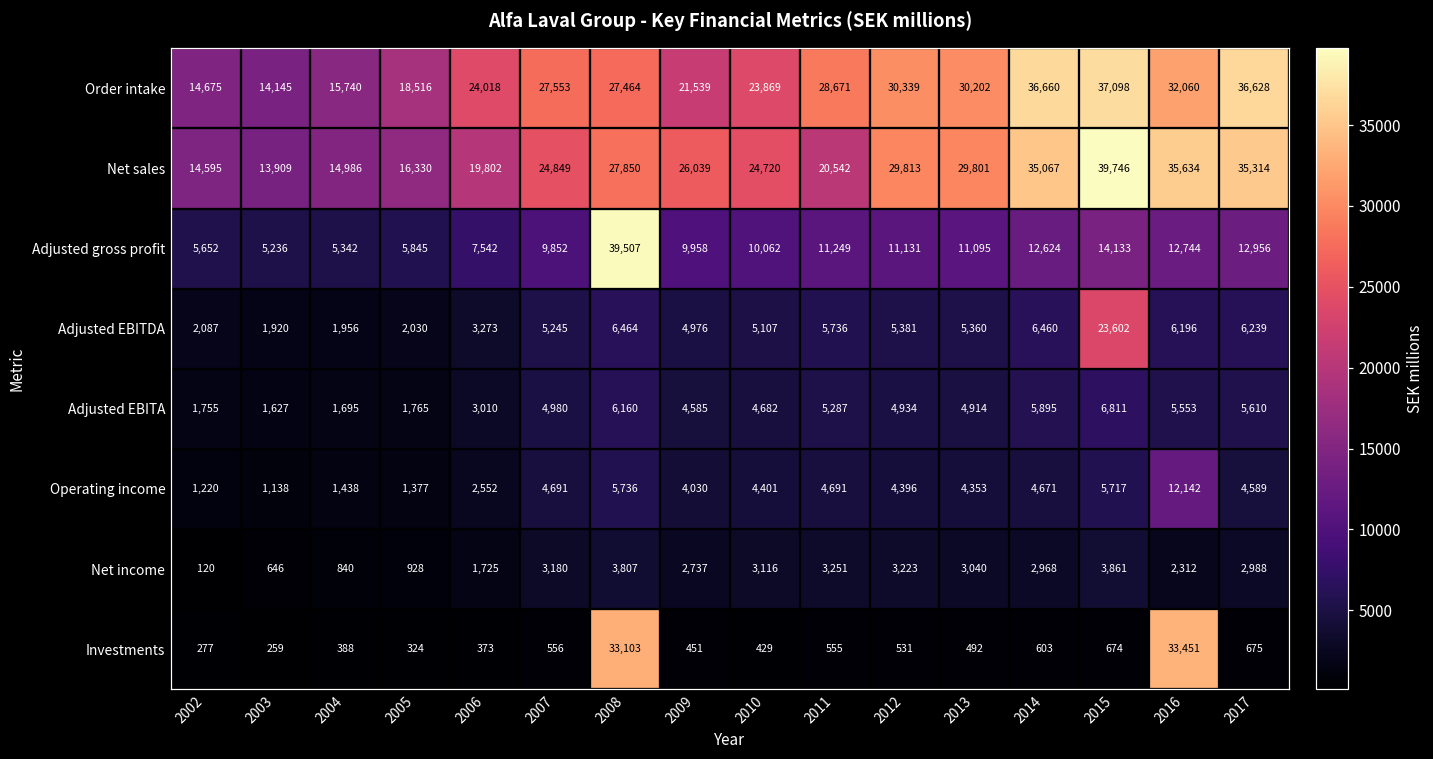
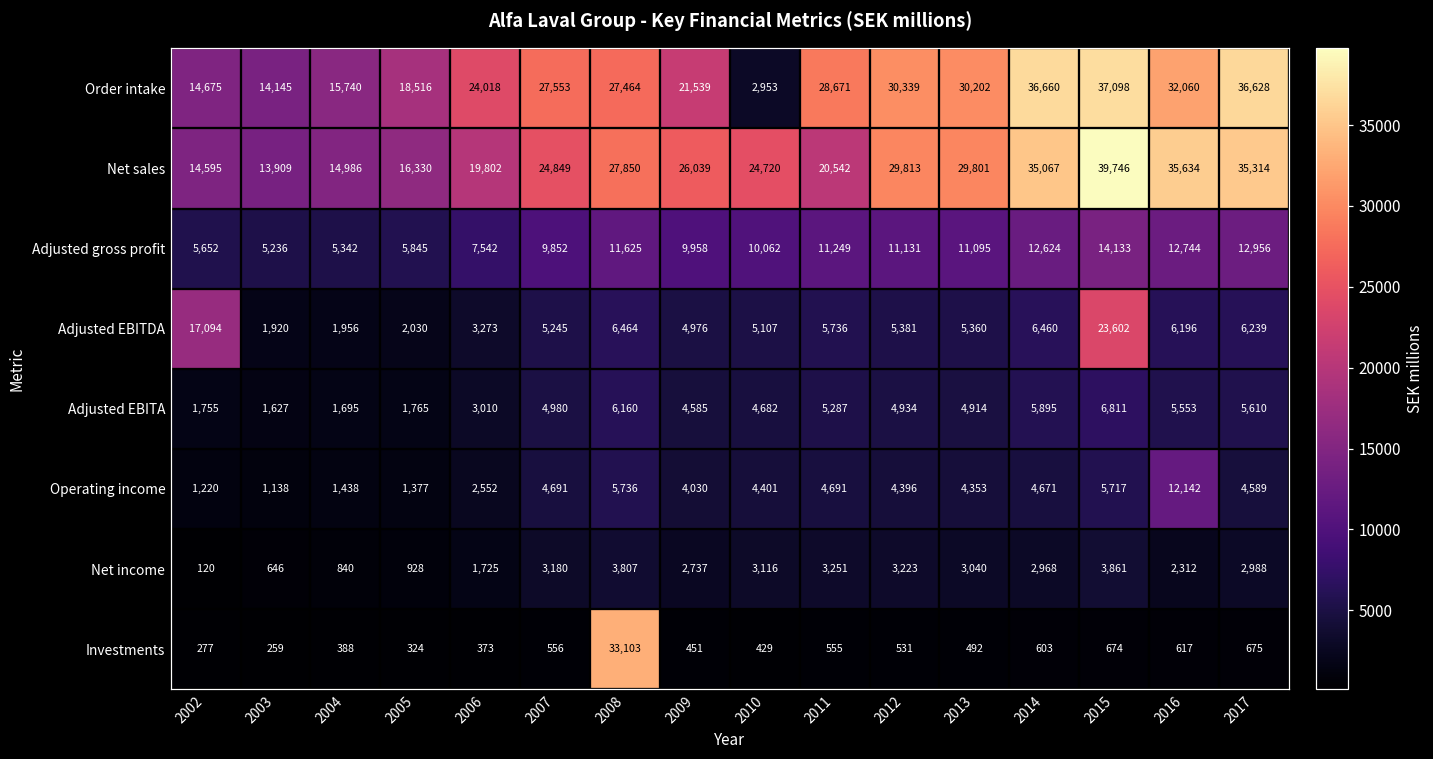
  {
    "Order intake": {
      "2002": "14,675",
      "2003": "14,145",
      "2004": "15,740",
      "2005": "18,516",
      "2006": "24,018",
      "2007": "27,553",
      "2008": "27,464",
      "2009": "21,539",
-     "2010": "23,869",
+     "2010": "2,953",
      "2011": "28,671",
      "2012": "30,339",
      "2013": "30,202",
      "2014": "36,660",
      "2015": "37,098",
      "2016": "32,060",
      "2017": "36,628"
    },
    "Net sales": {
      "2002": "14,595",
      "2003": "13,909",
      "2004": "14,986",
      "2005": "16,330",
      "2006": "19,802",
      "2007": "24,849",
      "2008": "27,850",
      "2009": "26,039",
      "2010": "24,720",
      "2011": "20,542",
      "2012": "29,813",
      "2013": "29,801",
      "2014": "35,067",
      "2015": "39,746",
      "2016": "35,634",
      "2017": "35,314"
    },
    "Adjusted gross profit": {
      "2002": "5,652",
      "2003": "5,236",
      "2004": "5,342",
      "2005": "5,845",
      "2006": "7,542",
      "2007": "9,852",
-     "2008": "39,507",
+     "2008": "11,625",
      "2009": "9,958",
      "2010": "10,062",
      "2011": "11,249",
      "2012": "11,131",
      "2013": "11,095",
      "2014": "12,624",
      "2015": "14,133",
      "2016": "12,744",
      "2017": "12,956"
    },
    "Adjusted EBITDA": {
-     "2002": "2,087",
+     "2002": "17,094",
      "2003": "1,920",
      "2004": "1,956",
      "2005": "2,030",
      "2006": "3,273",
      "2007": "5,245",
      "2008": "6,464",
      "2009": "4,976",
      "2010": "5,107",
      "2011": "5,736",
      "2012": "5,381",
      "2013": "5,360",
      "2014": "6,460",
      "2015": "23,602",
      "2016": "6,196",
      "2017": "6,239"
    },
    "Adjusted EBITA": {
      "2002": "1,755",
      "2003": "1,627",
      "2004": "1,695",
      "2005": "1,765",
      "2006": "3,010",
      "2007": "4,980",
      "2008": "6,160",
      "2009": "4,585",
      "2010": "4,682",
      "2011": "5,287",
      "2012": "4,934",
      "2013": "4,914",
      "2014": "5,895",
      "2015": "6,811",
      "2016": "5,553",
      "2017": "5,610"
    },
    "Operating income": {
      "2002": "1,220",
      "2003": "1,138",
      "2004": "1,438",
      "2005": "1,377",
      "2006": "2,552",
      "2007": "4,691",
      "2008": "5,736",
      "2009": "4,030",
      "2010": "4,401",
      "2011": "4,691",
      "2012": "4,396",
      "2013": "4,353",
      "2014": "4,671",
      "2015": "5,717",
      "2016": "12,142",
      "2017": "4,589"
    },
    "Net income": {
      "2002": "120",
      "2003": "646",
      "2004": "840",
      "2005": "928",
      "2006": "1,725",
      "2007": "3,180",
      "2008": "3,807",
      "2009": "2,737",
      "2010": "3,116",
      "2011": "3,251",
      "2012": "3,223",
      "2013": "3,040",
      "2014": "2,968",
      "2015": "3,861",
      "2016": "2,312",
      "2017": "2,988"
    },
    "Investments": {
      "2002": "277",
      "2003": "259",
      "2004": "388",
      "2005": "324",
      "2006": "373",
      "2007": "556",
      "2008": "33,103",
      "2009": "451",
      "2010": "429",
      "2011": "555",
      "2012": "531",
      "2013": "492",
      "2014": "603",
      "2015": "674",
-     "2016": "33,451",
+     "2016": "617",
      "2017": "675"
    }
  }
